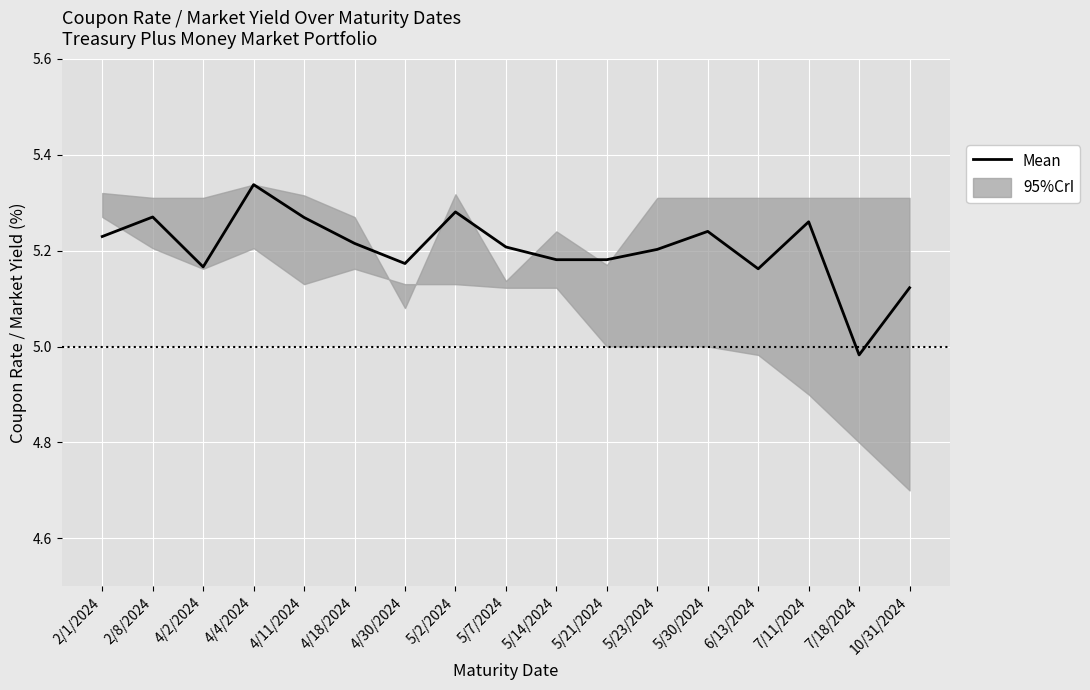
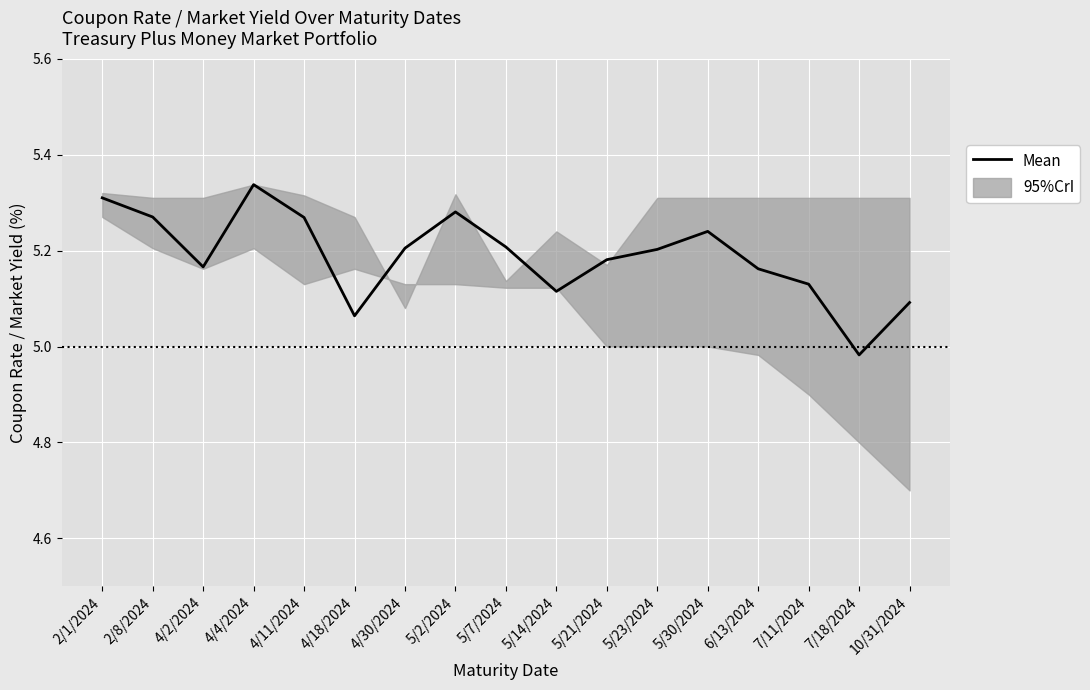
  {
    "Mean": {
-     "2/1/2024": 5.23,
+     "2/1/2024": 5.31,
      "2/8/2024": 5.27,
      "4/2/2024": 5.17,
      "4/11/2024": 5.27,
-     "4/18/2024": 5.22,
-     "4/30/2024": 5.17,
+     "4/18/2024": 5.06,
+     "4/30/2024": 5.21,
      "5/2/2024": 5.28,
      "5/7/2024": 5.21,
-     "5/14/2024": 5.18,
+     "5/14/2024": 5.12,
      "5/21/2024": 5.18,
      "5/23/2024": 5.20,
      "5/30/2024": 5.24,
      "6/13/2024": 5.16,
-     "7/11/2024": 5.26,
+     "7/11/2024": 5.13,
      "7/18/2024": 4.98,
-     "10/31/2024": 5.12
+     "10/31/2024": 5.09
    }
  }
